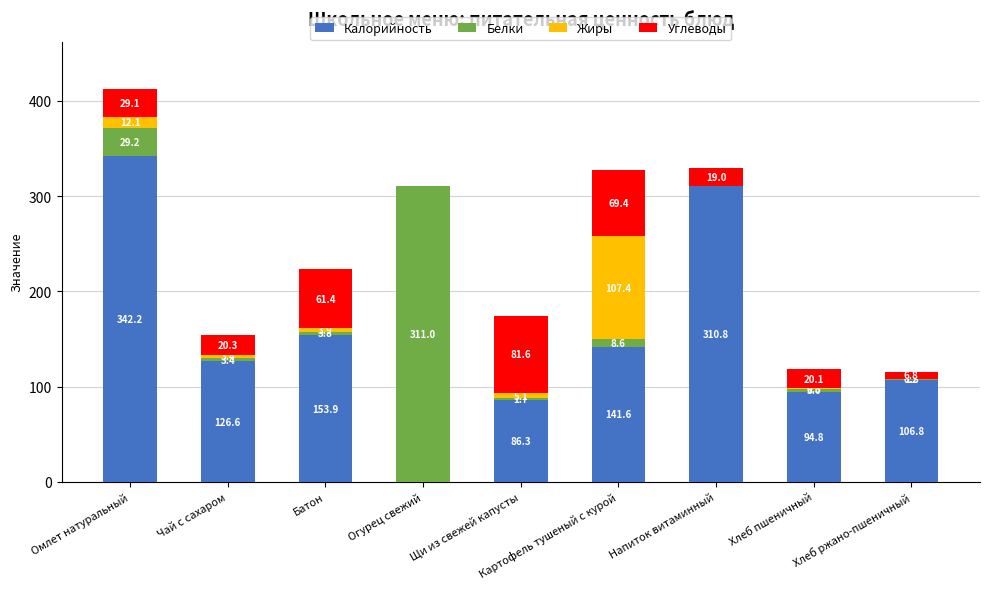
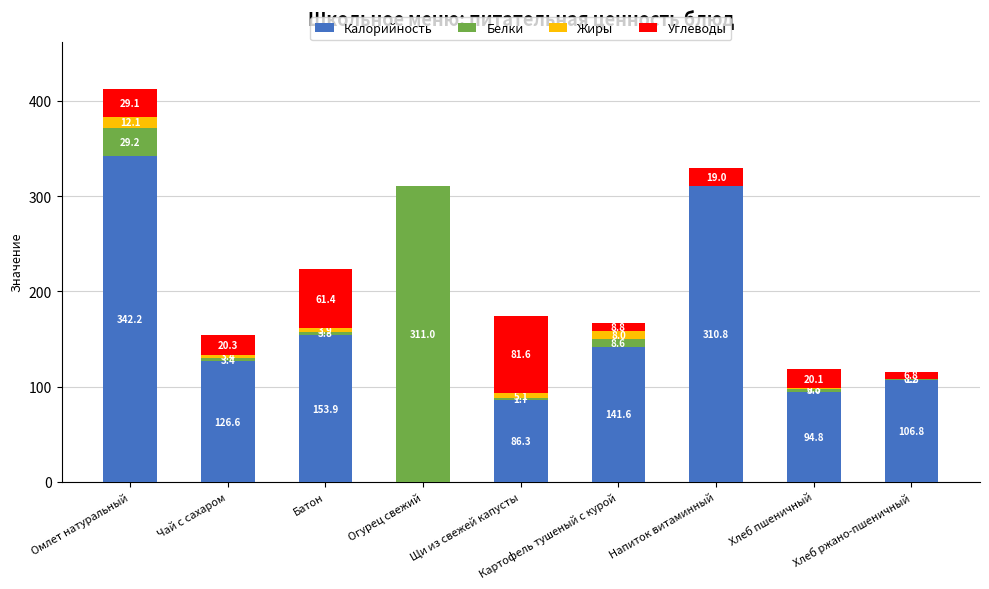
  {
    "Калорийность": {
      "Омлет натуральный": 342.2,
      "Чай с сахаром": 126.6,
      "Батон": 153.9,
      "Щи из свежей капусты": 86.3,
      "Картофель тушеный с курой": 141.6,
      "Напиток витаминный": 310.8,
      "Хлеб пшеничный": 94.8,
      "Хлеб ржано-пшеничный": 106.8
    },
    "Белки": {
      "Омлет натуральный": 29.2,
      "Огурец свежий": 311.0
    },
    "Жиры": {
      "Омлет натуральный": 12.1,
-     "Картофель тушеный с курой": 107.4
+     "Картофель тушеный с курой": 8.0
    },
    "Углеводы": {
      "Омлет натуральный": 29.1,
      "Чай с сахаром": 20.3,
      "Батон": 61.4,
      "Щи из свежей капусты": 81.6,
-     "Картофель тушеный с курой": 69.4,
+     "Картофель тушеный с курой": 8.8,
      "Напиток витаминный": 19.0,
      "Хлеб пшеничный": 20.1
    }
  }
